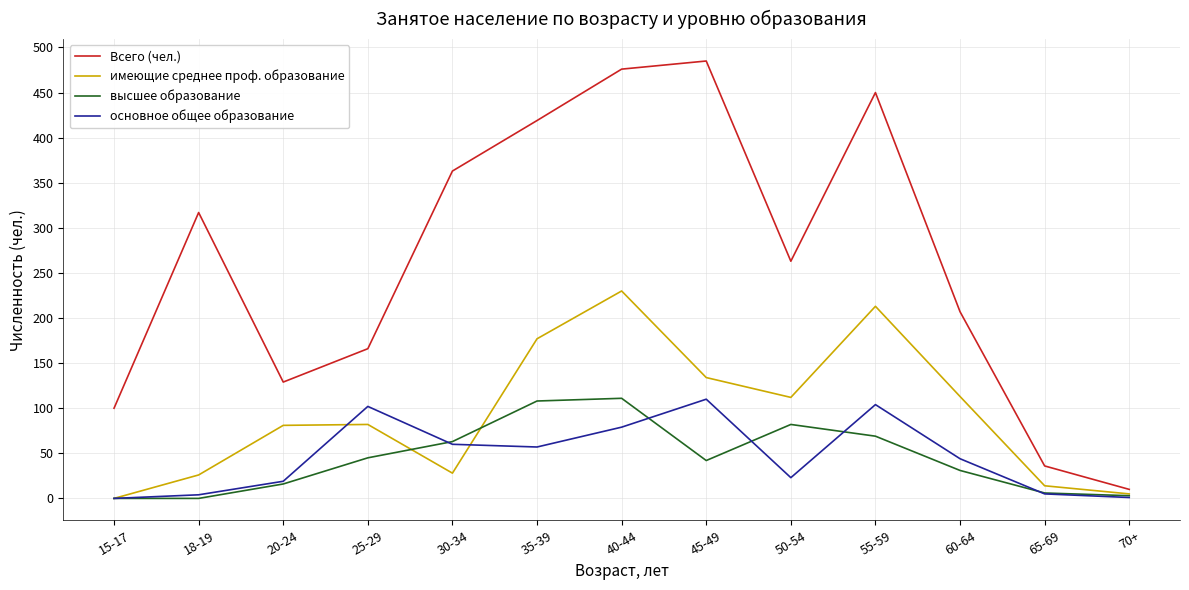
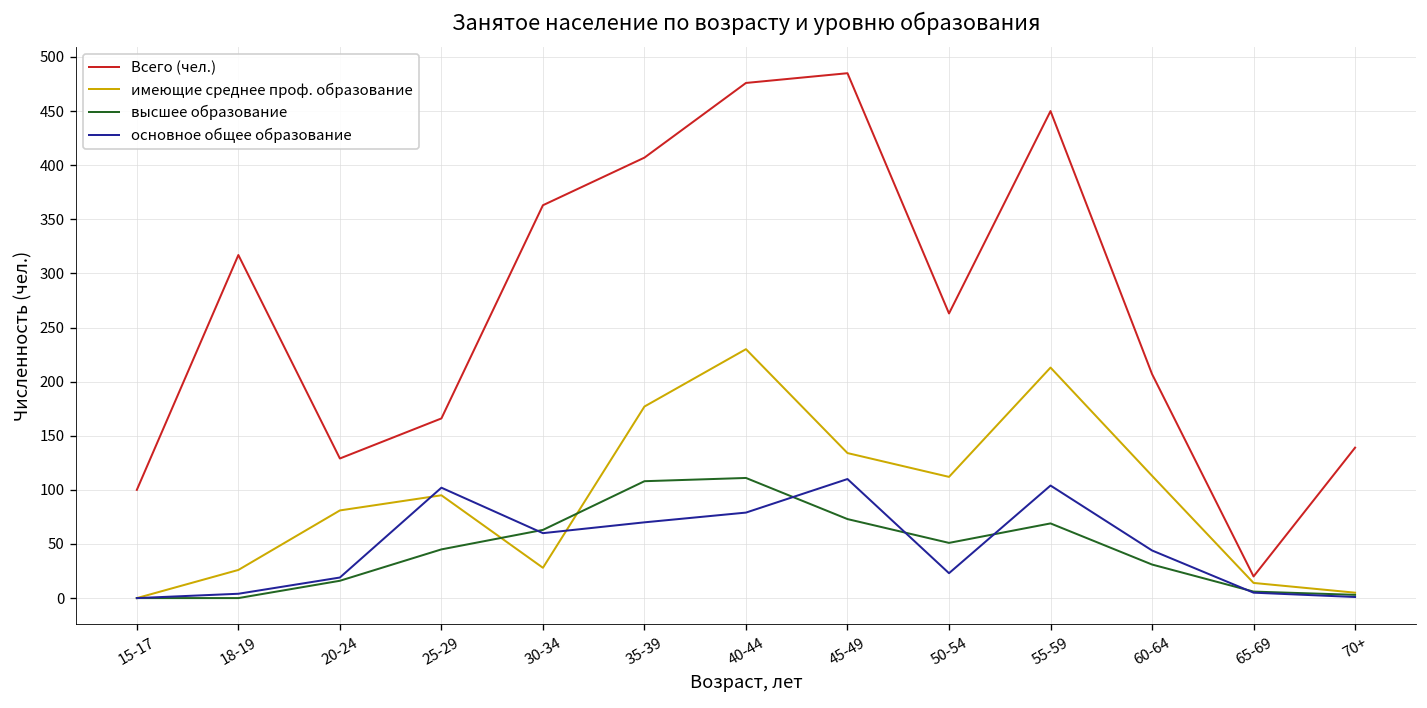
  {
    "Всего (чел.)": {
      "15-17": 100,
      "18-19": 320,
      "20-24": 130,
      "25-29": 170,
      "30-34": 360,
-     "35-39": 420,
+     "35-39": 410,
      "40-44": 480,
      "45-49": 490,
      "50-54": 260,
      "55-59": 450,
      "60-64": 210,
-     "65-69": 40,
-     "70+": 10
+     "65-69": 20,
+     "70+": 140
    },
    "имеющие среднее проф. образование": {
      "18-19": 30,
      "20-24": 80,
-     "25-29": 80,
+     "25-29": 100,
      "30-34": 30,
      "35-39": 180,
      "40-44": 230,
      "45-49": 130,
      "50-54": 110,
      "55-59": 210,
      "60-64": 110,
      "65-69": 10
    },
    "высшее образование": {
      "18-19": 0,
      "20-24": 20,
      "25-29": 50,
      "30-34": 60,
      "35-39": 110,
      "40-44": 110,
-     "45-49": 40,
-     "50-54": 80,
+     "45-49": 70,
+     "50-54": 50,
      "55-59": 70,
      "60-64": 30
    },
    "основное общее образование": {
      "18-19": 0,
      "20-24": 20,
      "25-29": 100,
      "30-34": 60,
-     "35-39": 60,
+     "35-39": 70,
      "40-44": 80,
      "45-49": 110,
      "50-54": 20,
      "55-59": 100,
      "60-64": 40
    }
  }
